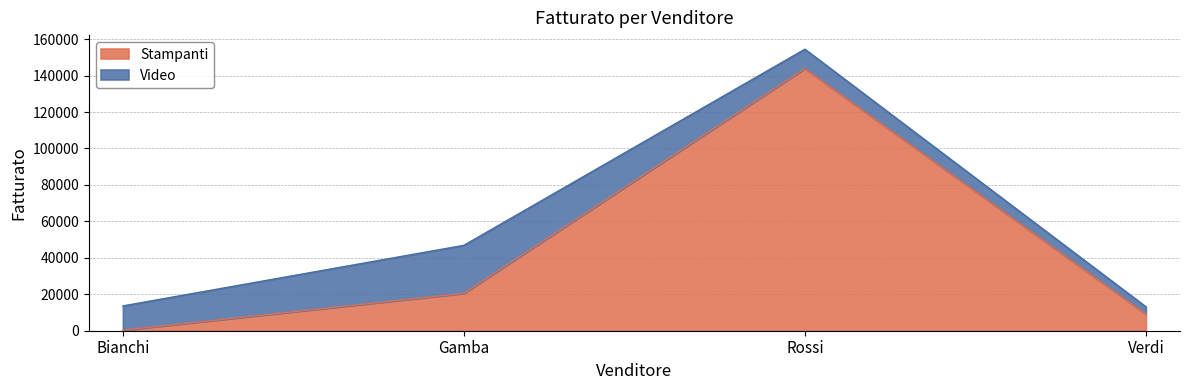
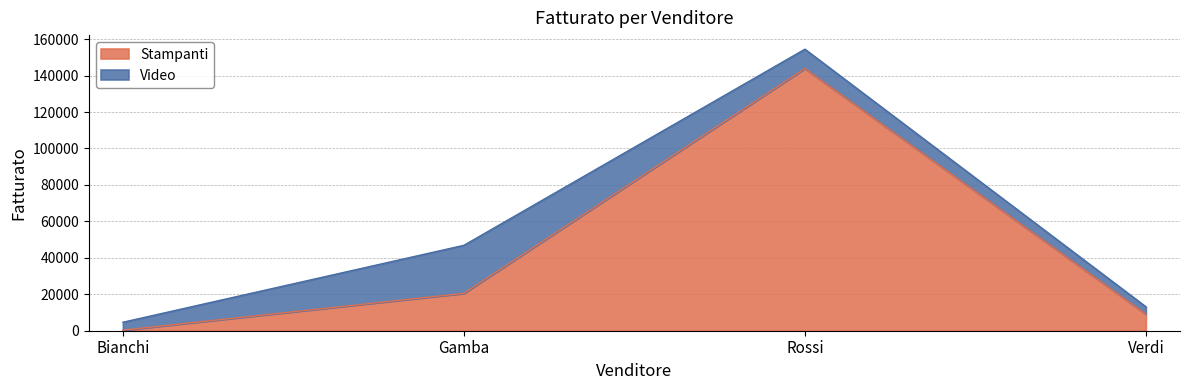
  {
    "Stampanti": {
      "Bianchi": 0,
      "Gamba": 21000,
      "Rossi": 144000,
      "Verdi": 9000
    },
    "Video": {
-     "Bianchi": 13000,
+     "Bianchi": 4000,
      "Gamba": 26000,
      "Rossi": 11000,
      "Verdi": 4000
    }
  }
